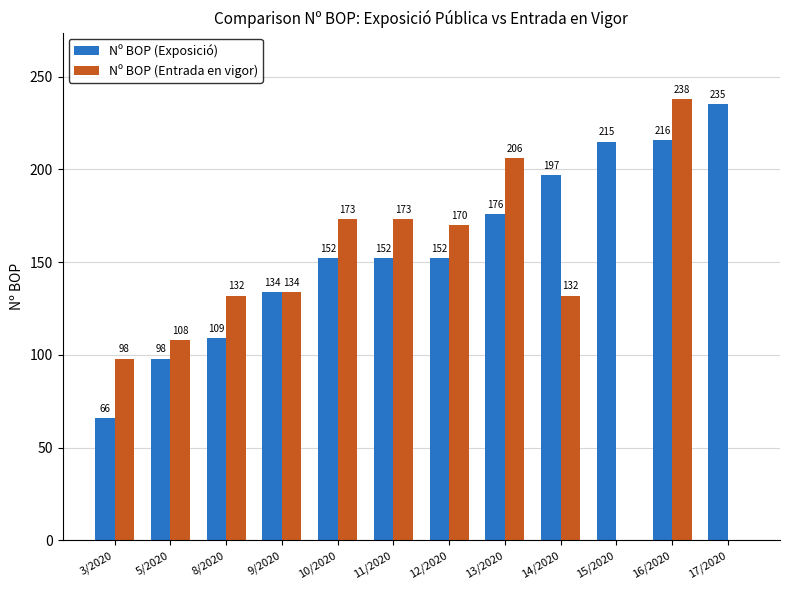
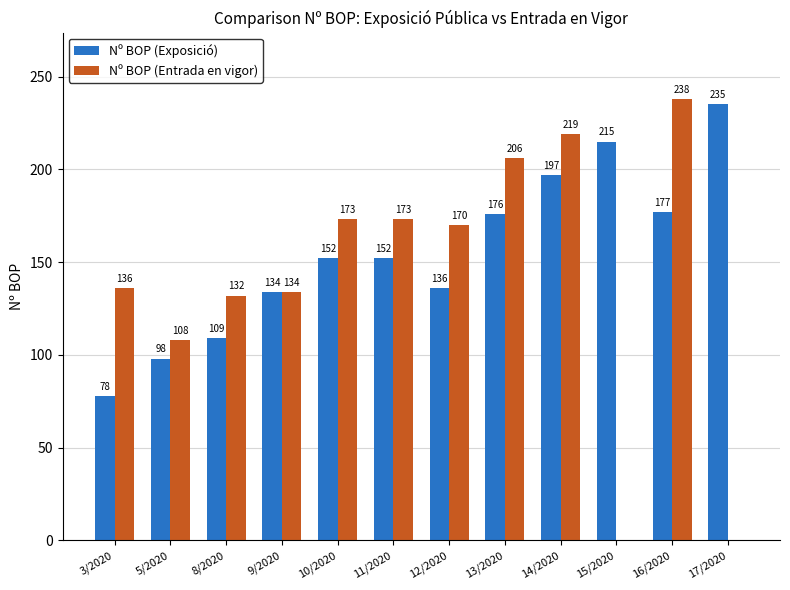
  {
    "Nº BOP (Exposició)": {
-     "3/2020": 66,
+     "3/2020": 78,
      "5/2020": 98,
      "8/2020": 109,
      "9/2020": 134,
      "10/2020": 152,
      "11/2020": 152,
-     "12/2020": 152,
+     "12/2020": 136,
      "13/2020": 176,
      "14/2020": 197,
      "15/2020": 215,
-     "16/2020": 216,
+     "16/2020": 177,
      "17/2020": 235
    },
    "Nº BOP (Entrada en vigor)": {
-     "3/2020": 98,
+     "3/2020": 136,
      "5/2020": 108,
      "8/2020": 132,
      "9/2020": 134,
      "10/2020": 173,
      "11/2020": 173,
      "12/2020": 170,
      "13/2020": 206,
-     "14/2020": 132,
+     "14/2020": 219,
      "16/2020": 238
    }
  }
